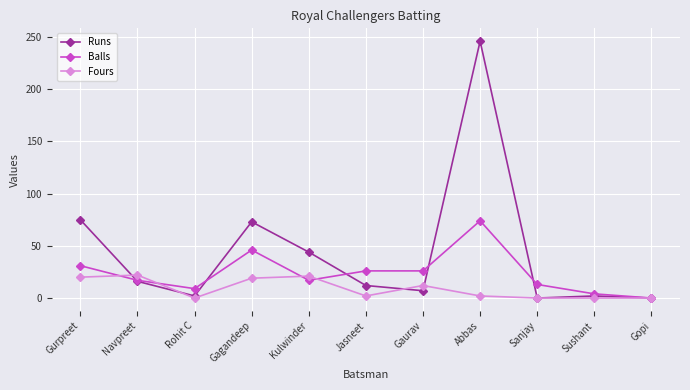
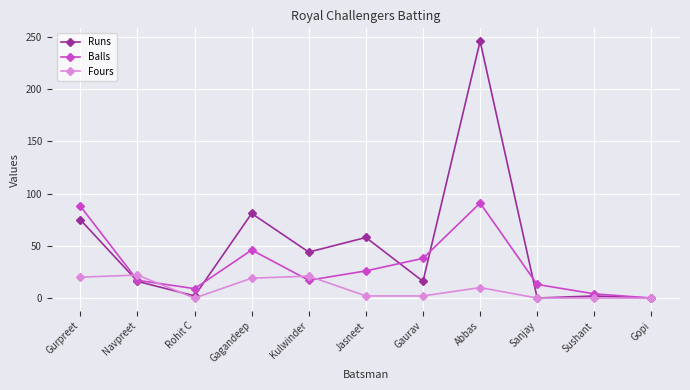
  {
    "Runs": {
      "Gurpreet": 75,
-     "Gagandeep": 73,
+     "Gagandeep": 81,
      "Kulwinder": 44,
-     "Jasneet": 12,
-     "Gaurav": 7,
+     "Jasneet": 58,
+     "Gaurav": 16,
      "Abbas": 246
    },
    "Balls": {
-     "Gurpreet": 31,
+     "Gurpreet": 88,
      "Rohit C": 9,
      "Gagandeep": 46,
      "Kulwinder": 17,
      "Jasneet": 26,
-     "Gaurav": 26,
-     "Abbas": 74,
+     "Gaurav": 38,
+     "Abbas": 91,
      "Sanjay": 13
    },
    "Fours": {
      "Gurpreet": 20,
      "Navpreet": 22,
      "Gagandeep": 19,
      "Kulwinder": 21,
      "Jasneet": 2,
-     "Gaurav": 12,
-     "Abbas": 2
+     "Gaurav": 2,
+     "Abbas": 10
    }
  }
